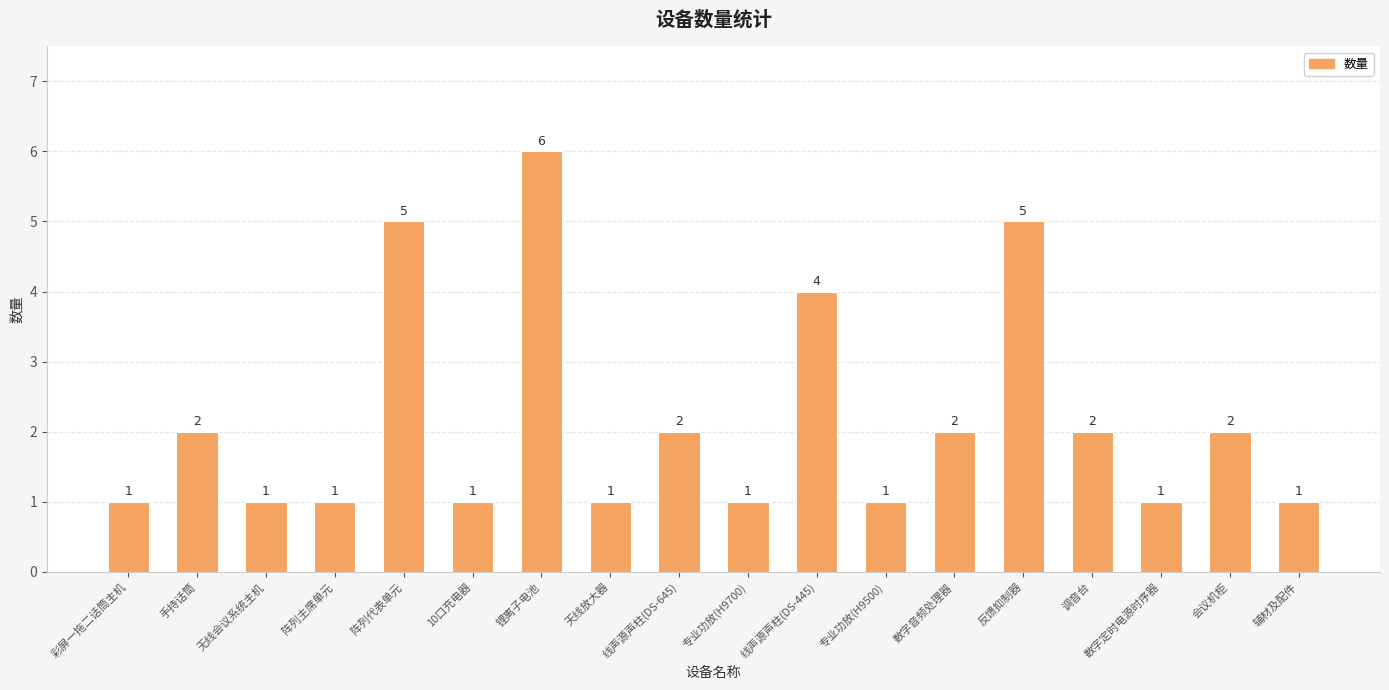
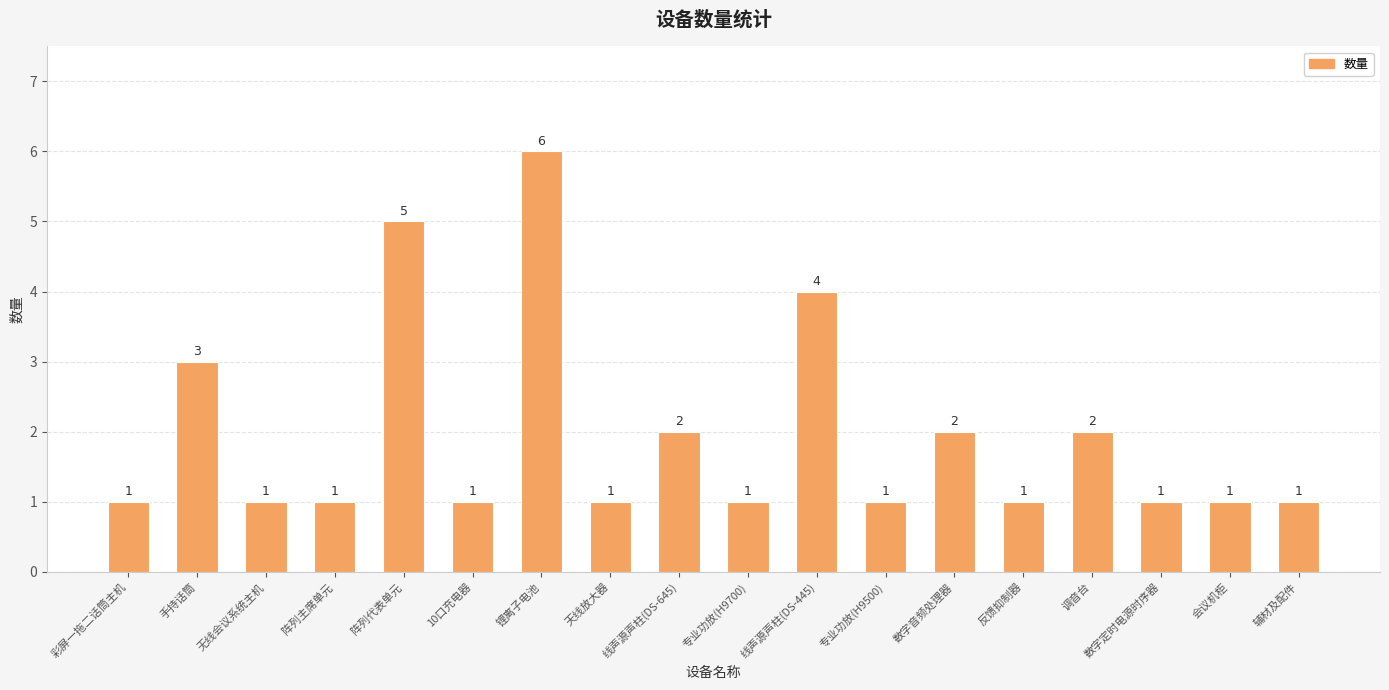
  {
    "彩屏一拖二话筒主机": 1,
-   "手持话筒": 2,
+   "手持话筒": 3,
    "无线会议系统主机": 1,
    "阵列主席单元": 1,
    "阵列代表单元": 5,
    "10口充电器": 1,
    "锂离子电池": 6,
    "天线放大器": 1,
    "线声源声柱(DS-645)": 2,
    "专业功放(H9700)": 1,
    "线声源声柱(DS-445)": 4,
    "专业功放(H9500)": 1,
    "数字音频处理器": 2,
-   "反馈抑制器": 5,
+   "反馈抑制器": 1,
    "调音台": 2,
    "数字定时电源时序器": 1,
-   "会议机柜": 2,
+   "会议机柜": 1,
    "辅材及配件": 1
  }
